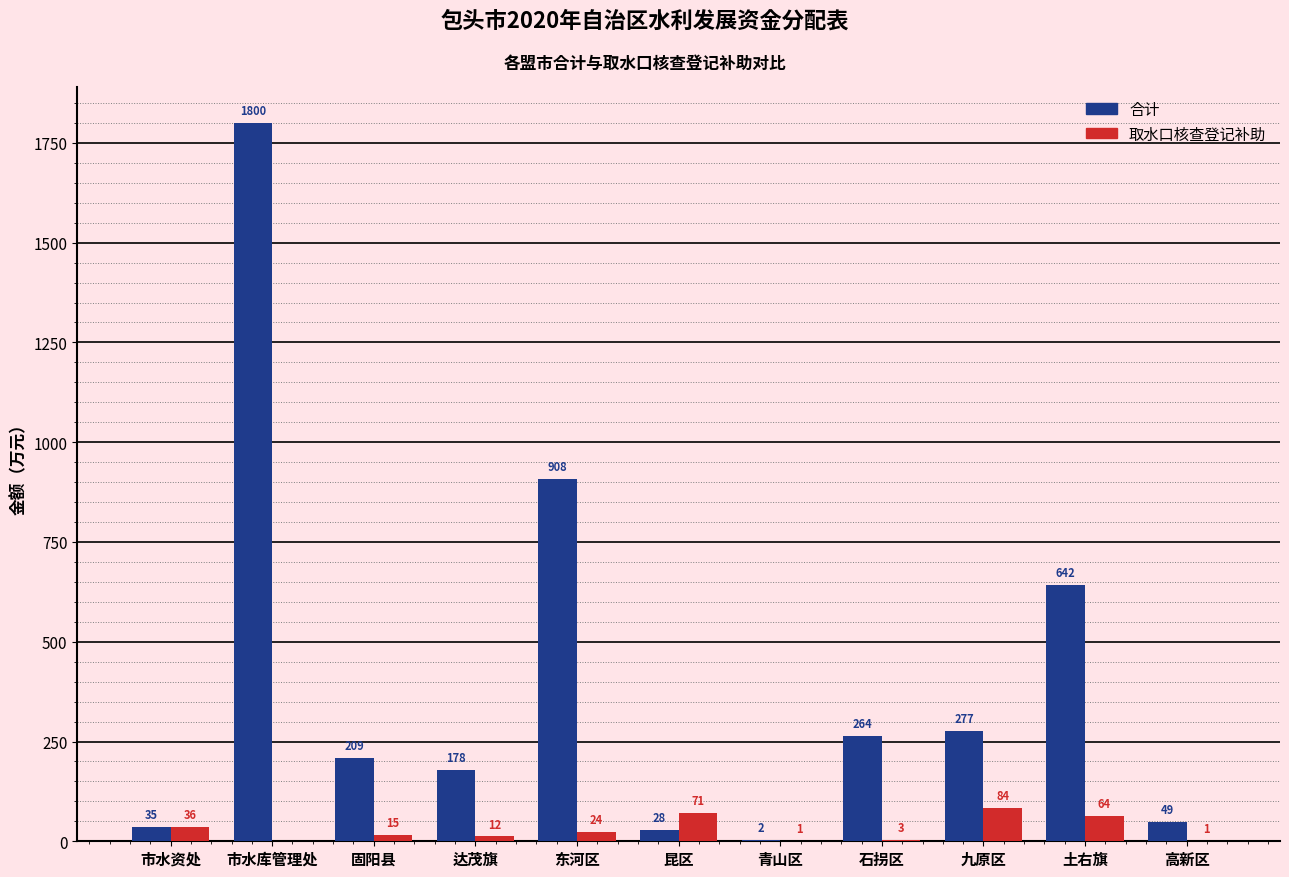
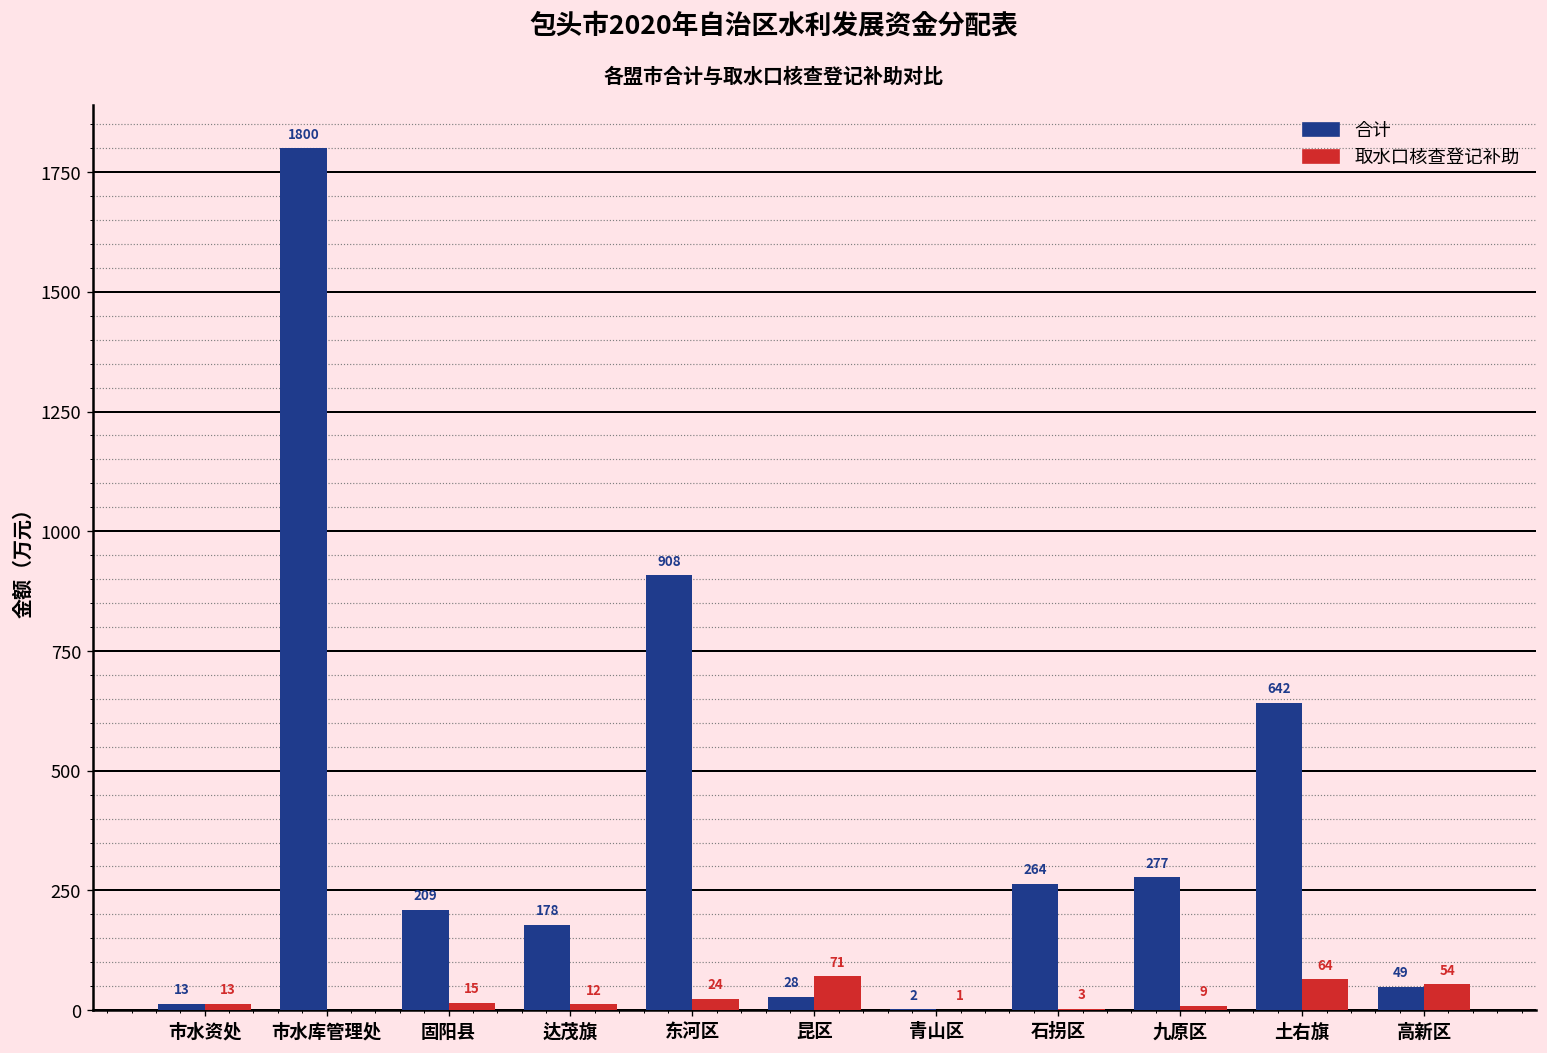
  {
    "合计": {
-     "市水资处": 35,
+     "市水资处": 13,
      "市水库管理处": 1800,
      "固阳县": 209,
      "达茂旗": 178,
      "东河区": 908,
      "昆区": 28,
      "青山区": 2,
      "石拐区": 264,
      "九原区": 277,
      "土右旗": 642,
      "高新区": 49
    },
    "取水口核查登记补助": {
-     "市水资处": 36,
+     "市水资处": 13,
      "固阳县": 15,
      "达茂旗": 12,
      "东河区": 24,
      "昆区": 71,
      "青山区": 1,
      "石拐区": 3,
-     "九原区": 84,
+     "九原区": 9,
      "土右旗": 64,
-     "高新区": 1
+     "高新区": 54
    }
  }
